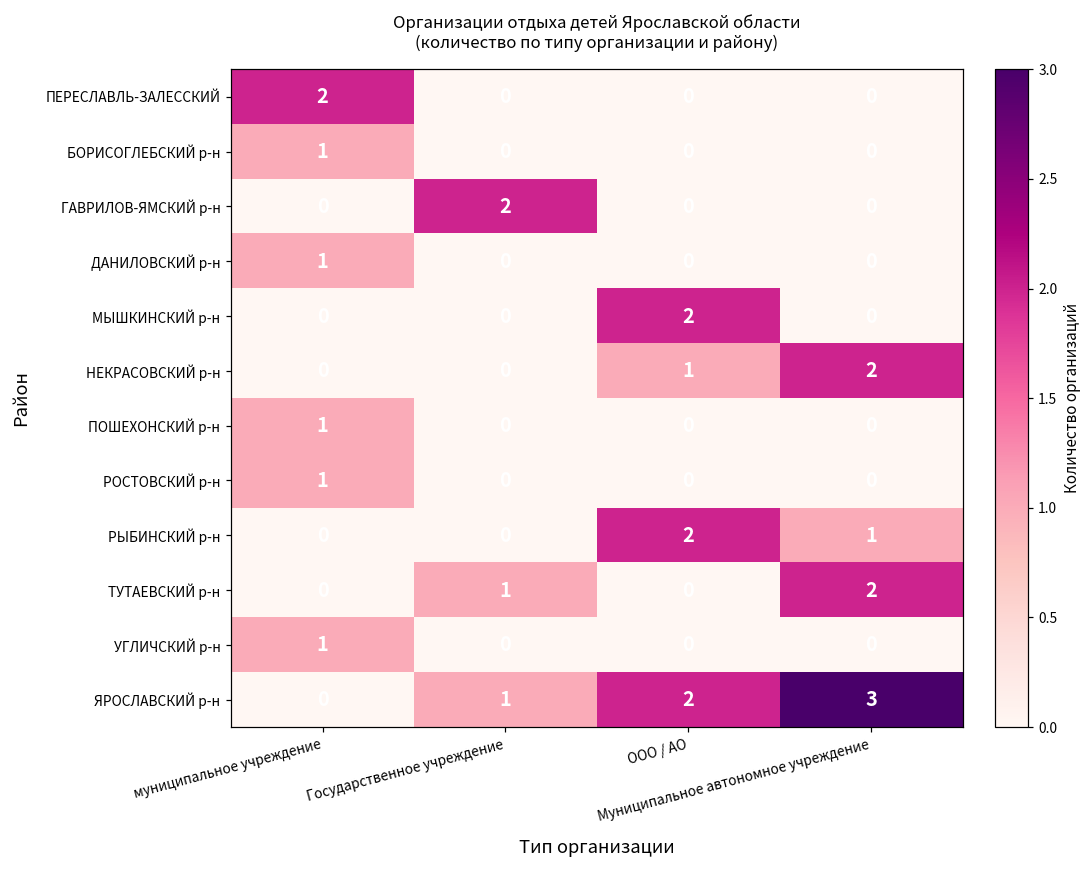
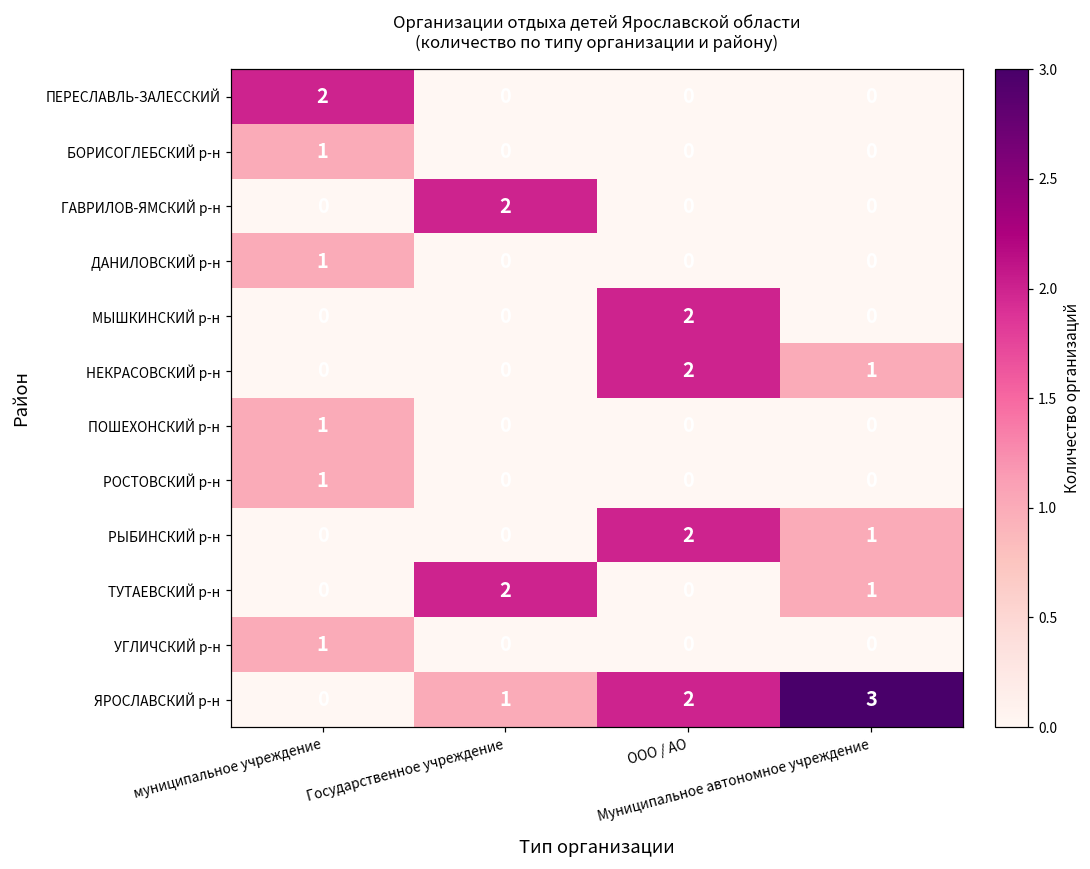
  {
    "ПЕРЕСЛАВЛЬ-ЗАЛЕССКИЙ": {
      "муниципальное учреждение": 2
    },
    "БОРИСОГЛЕБСКИЙ р-н": {
      "муниципальное учреждение": 1
    },
    "ГАВРИЛОВ-ЯМСКИЙ р-н": {
      "Государственное учреждение": 2
    },
    "ДАНИЛОВСКИЙ р-н": {
      "муниципальное учреждение": 1
    },
    "МЫШКИНСКИЙ р-н": {
      "ООО / АО": 2
    },
    "НЕКРАСОВСКИЙ р-н": {
-     "ООО / АО": 1,
-     "Муниципальное автономное учреждение": 2
+     "ООО / АО": 2,
+     "Муниципальное автономное учреждение": 1
    },
    "ПОШЕХОНСКИЙ р-н": {
      "муниципальное учреждение": 1
    },
    "РОСТОВСКИЙ р-н": {
      "муниципальное учреждение": 1
    },
    "РЫБИНСКИЙ р-н": {
      "ООО / АО": 2,
      "Муниципальное автономное учреждение": 1
    },
    "ТУТАЕВСКИЙ р-н": {
-     "Государственное учреждение": 1,
-     "Муниципальное автономное учреждение": 2
+     "Государственное учреждение": 2,
+     "Муниципальное автономное учреждение": 1
    },
    "УГЛИЧСКИЙ р-н": {
      "муниципальное учреждение": 1
    },
    "ЯРОСЛАВСКИЙ р-н": {
      "Государственное учреждение": 1,
      "ООО / АО": 2,
      "Муниципальное автономное учреждение": 3
    }
  }
